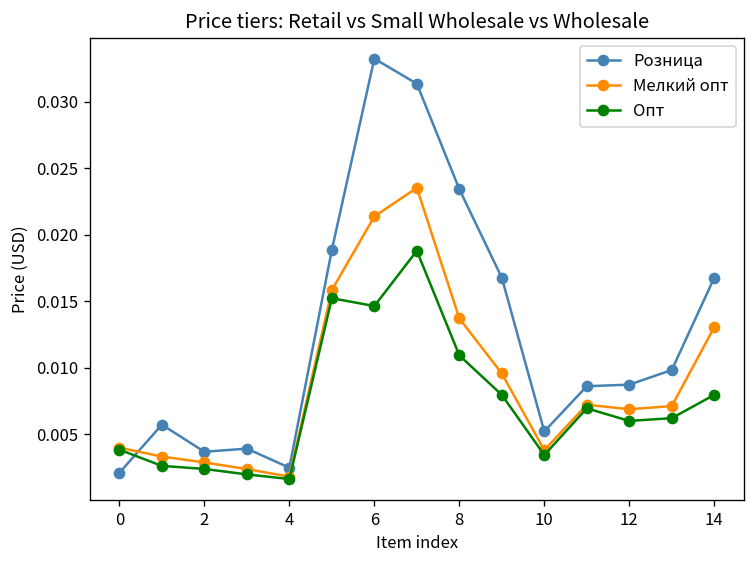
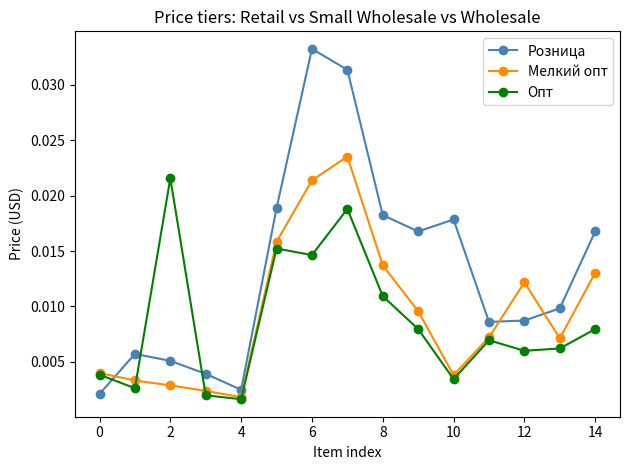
  {
    "Розница": {
      "0": 0.0021,
-     "2": 0.0037,
+     "2": 0.0051,
      "4": 0.0025,
      "6": 0.0333,
-     "8": 0.0234,
-     "10": 0.0052,
+     "8": 0.0183,
+     "10": 0.0179,
      "12": 0.0087,
      "14": 0.0168
    },
    "Мелкий опт": {
      "2": 0.0029,
      "6": 0.0214,
      "8": 0.0137,
      "10": 0.0038,
-     "12": 0.0069,
+     "12": 0.0122,
      "14": 0.0131
    },
    "Опт": {
-     "2": 0.0024,
+     "2": 0.0216,
      "6": 0.0146,
      "8": 0.0109,
      "10": 0.0034,
      "12": 0.0060,
      "14": 0.0080
    }
  }
